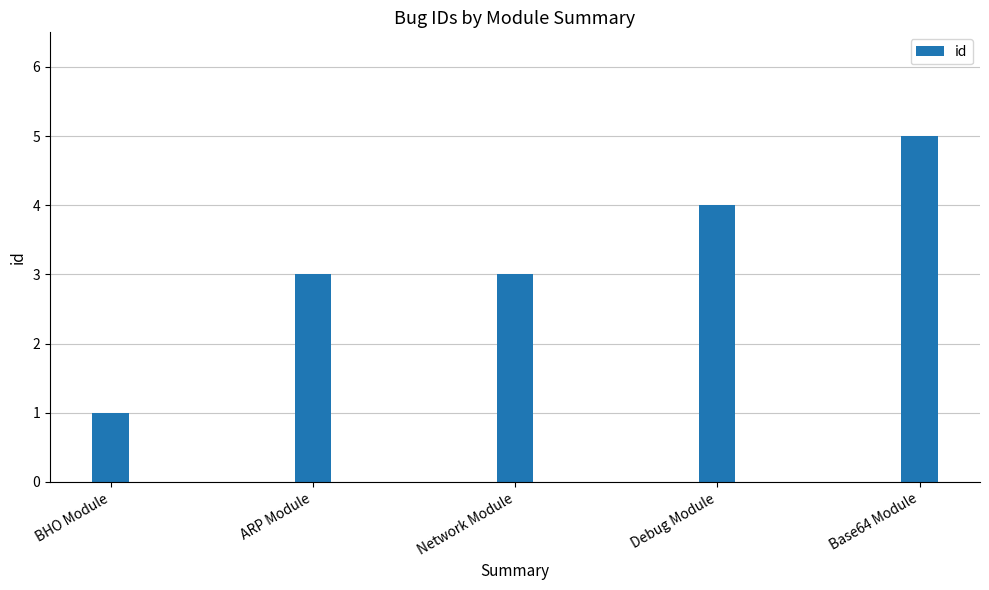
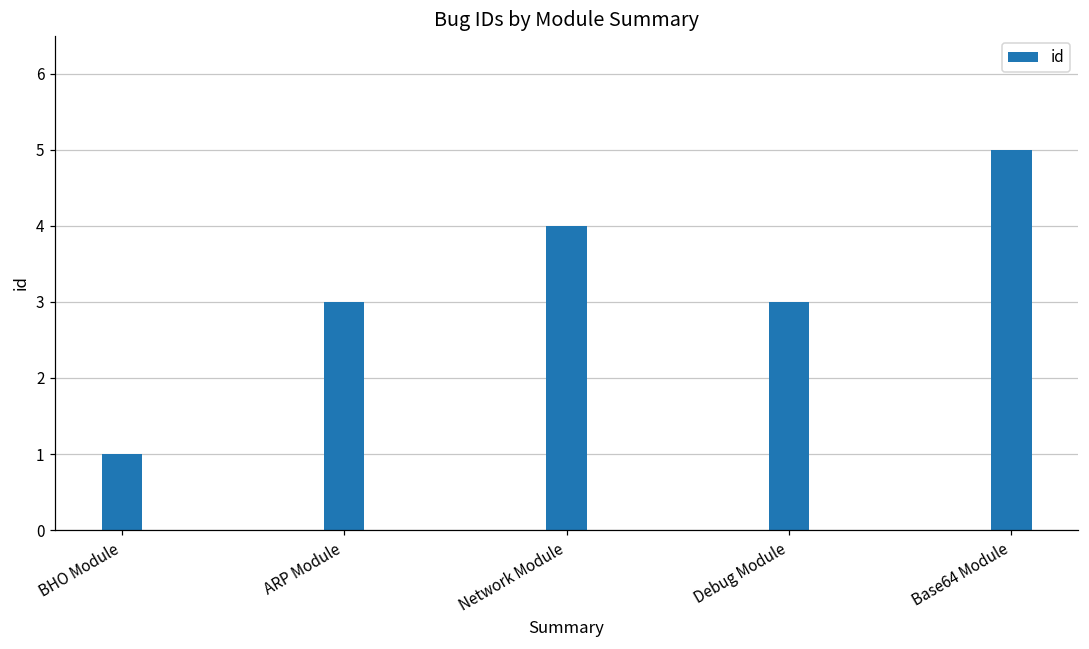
  {
    "BHO Module": 1,
    "ARP Module": 3,
-   "Network Module": 3,
-   "Debug Module": 4,
+   "Network Module": 4,
+   "Debug Module": 3,
    "Base64 Module": 5
  }
